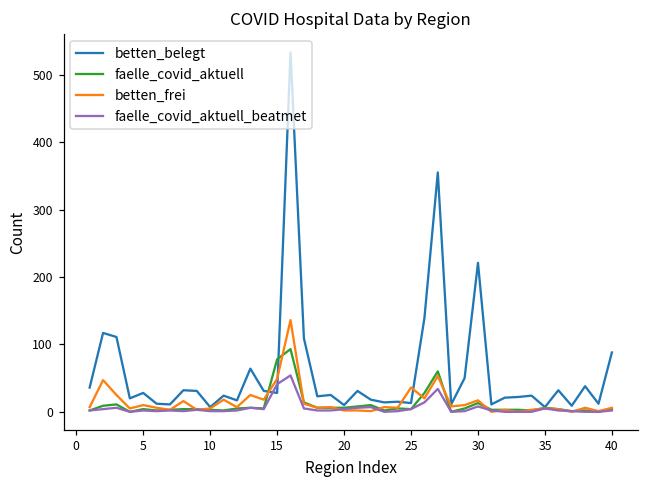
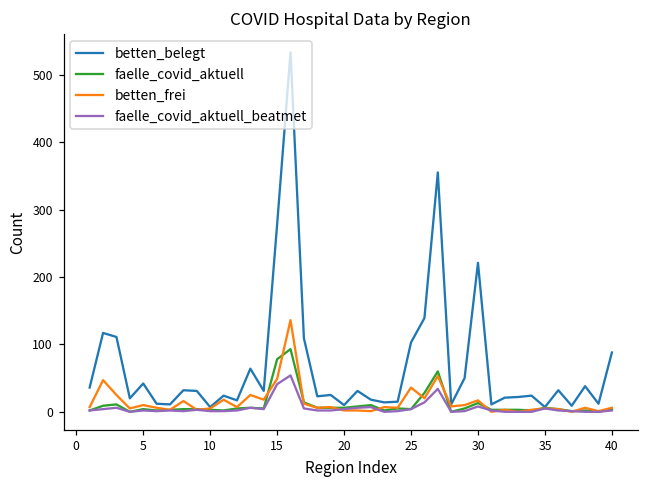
  {
    "betten_belegt": {
-     "5": 30,
-     "15": 30,
-     "25": 10,
+     "5": 40,
+     "15": 280,
+     "25": 100,
      "30": 220,
      "40": 90
    },
    "faelle_covid_aktuell": {
      "15": 80
    },
    "betten_frei": {
      "5": 10,
      "15": 50,
      "25": 40
    },
    "faelle_covid_aktuell_beatmet": {
      "15": 40,
      "30": 10
    }
  }
